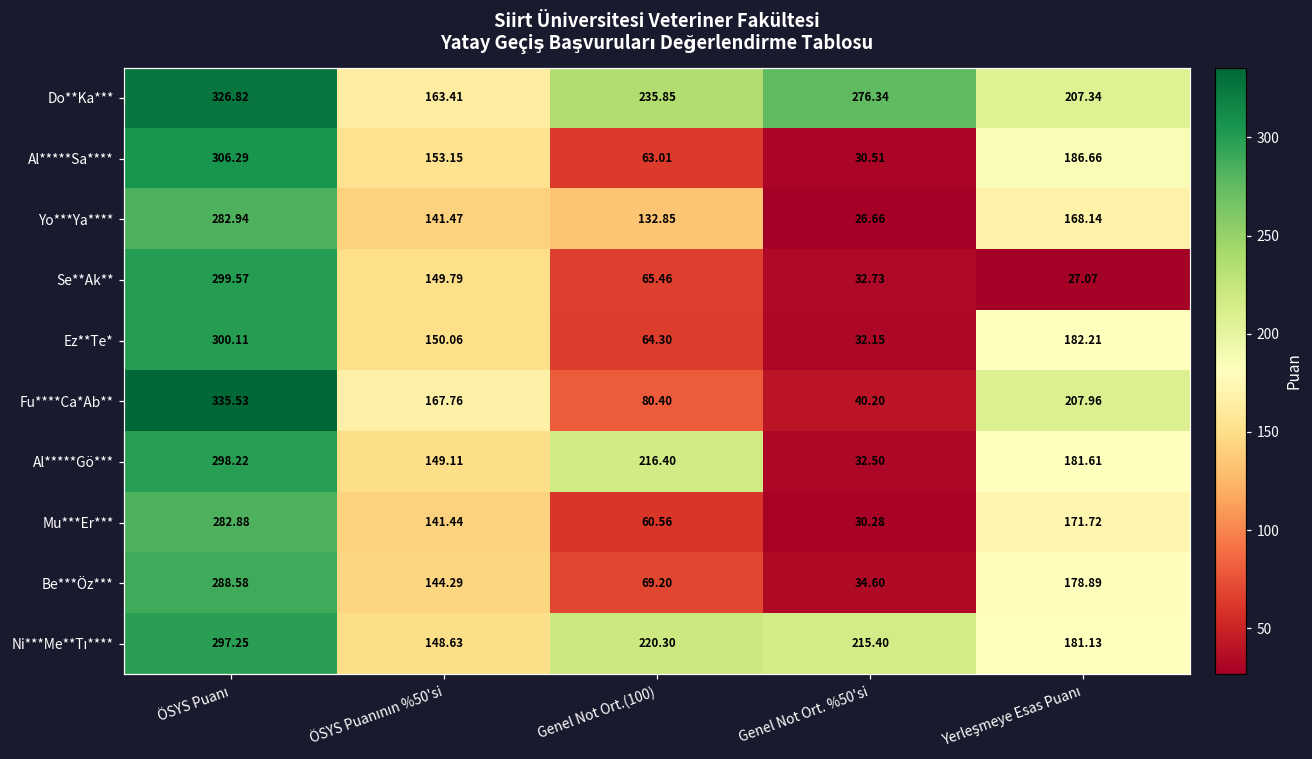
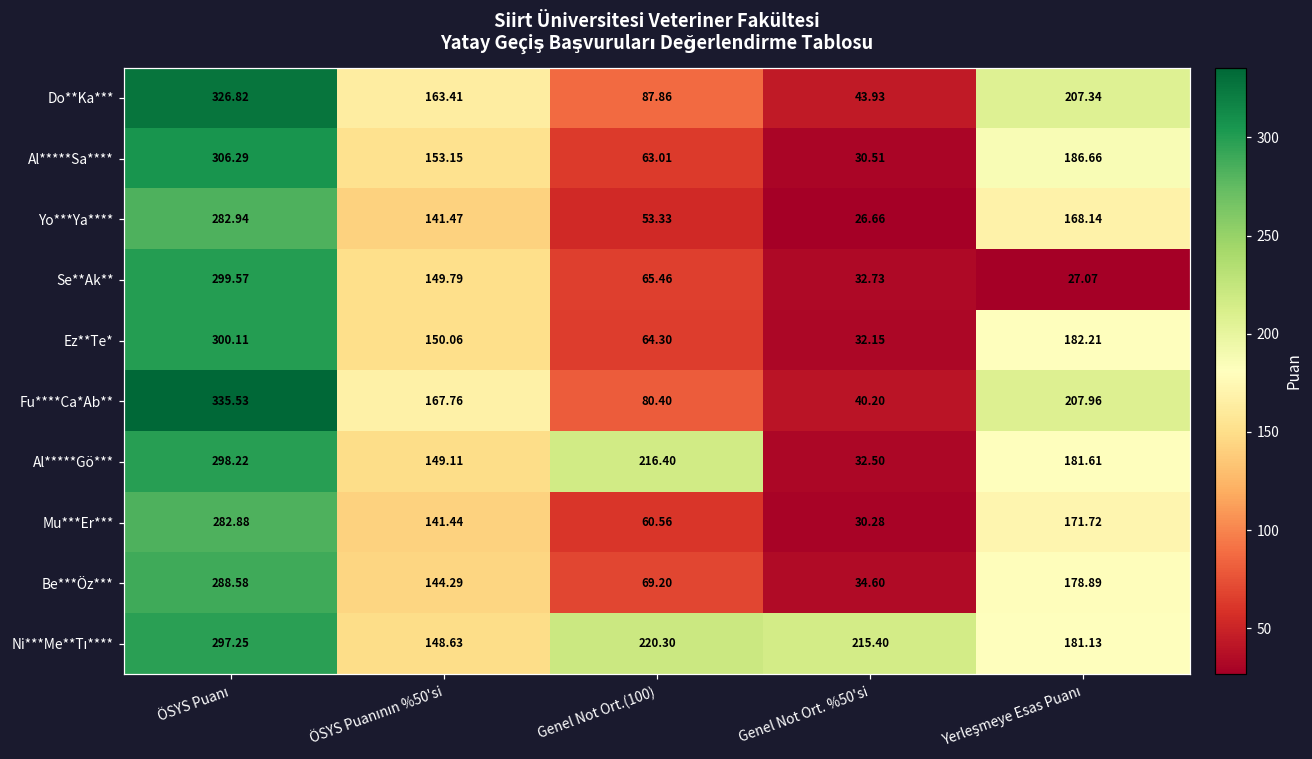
  {
    "Do**Ka***": {
      "ÖSYS Puanı": 326.82,
      "ÖSYS Puanının %50'si": 163.41,
-     "Genel Not Ort.(100)": 235.85,
-     "Genel Not Ort. %50'si": 276.34,
+     "Genel Not Ort.(100)": 87.86,
+     "Genel Not Ort. %50'si": 43.93,
      "Yerleşmeye Esas Puanı": 207.34
    },
    "Al*****Sa****": {
      "ÖSYS Puanı": 306.29,
      "ÖSYS Puanının %50'si": 153.15,
      "Genel Not Ort.(100)": 63.01,
      "Genel Not Ort. %50'si": 30.51,
      "Yerleşmeye Esas Puanı": 186.66
    },
    "Yo***Ya****": {
      "ÖSYS Puanı": 282.94,
      "ÖSYS Puanının %50'si": 141.47,
-     "Genel Not Ort.(100)": 132.85,
+     "Genel Not Ort.(100)": 53.33,
      "Genel Not Ort. %50'si": 26.66,
      "Yerleşmeye Esas Puanı": 168.14
    },
    "Se**Ak**": {
      "ÖSYS Puanı": 299.57,
      "ÖSYS Puanının %50'si": 149.79,
      "Genel Not Ort.(100)": 65.46,
      "Genel Not Ort. %50'si": 32.73,
      "Yerleşmeye Esas Puanı": 27.07
    },
    "Ez**Te*": {
      "ÖSYS Puanı": 300.11,
      "ÖSYS Puanının %50'si": 150.06,
      "Genel Not Ort.(100)": 64.30,
      "Genel Not Ort. %50'si": 32.15,
      "Yerleşmeye Esas Puanı": 182.21
    },
    "Fu****Ca*Ab**": {
      "ÖSYS Puanı": 335.53,
      "ÖSYS Puanının %50'si": 167.76,
      "Genel Not Ort.(100)": 80.40,
      "Genel Not Ort. %50'si": 40.20,
      "Yerleşmeye Esas Puanı": 207.96
    },
    "Al*****Gö***": {
      "ÖSYS Puanı": 298.22,
      "ÖSYS Puanının %50'si": 149.11,
      "Genel Not Ort.(100)": 216.40,
      "Genel Not Ort. %50'si": 32.50,
      "Yerleşmeye Esas Puanı": 181.61
    },
    "Mu***Er***": {
      "ÖSYS Puanı": 282.88,
      "ÖSYS Puanının %50'si": 141.44,
      "Genel Not Ort.(100)": 60.56,
      "Genel Not Ort. %50'si": 30.28,
      "Yerleşmeye Esas Puanı": 171.72
    },
    "Be***Öz***": {
      "ÖSYS Puanı": 288.58,
      "ÖSYS Puanının %50'si": 144.29,
      "Genel Not Ort.(100)": 69.20,
      "Genel Not Ort. %50'si": 34.60,
      "Yerleşmeye Esas Puanı": 178.89
    },
    "Ni***Me**Tı****": {
      "ÖSYS Puanı": 297.25,
      "ÖSYS Puanının %50'si": 148.63,
      "Genel Not Ort.(100)": 220.30,
      "Genel Not Ort. %50'si": 215.40,
      "Yerleşmeye Esas Puanı": 181.13
    }
  }
